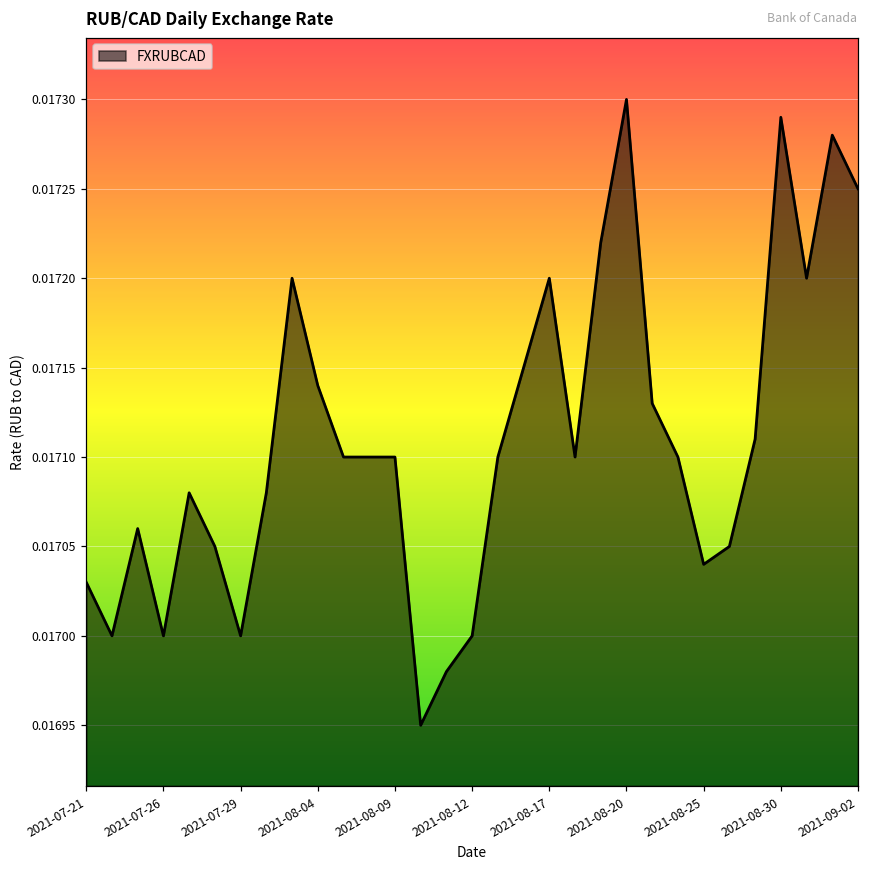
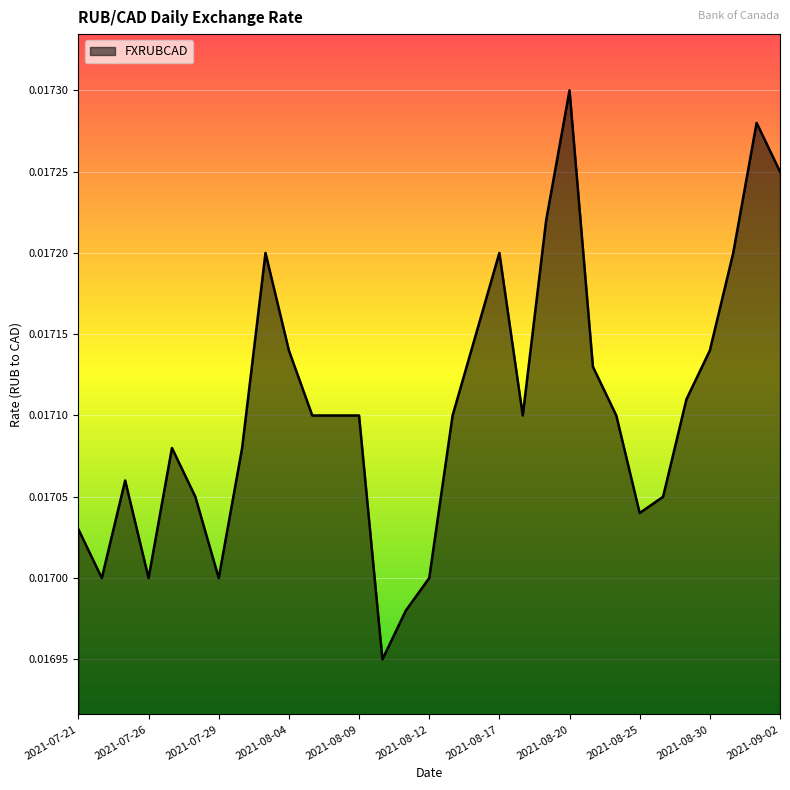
  {
    "2021-07-21": 0.01703,
    "2021-07-26": 0.01700,
    "2021-07-29": 0.01700,
    "2021-08-04": 0.01714,
    "2021-08-09": 0.01710,
    "2021-08-12": 0.01700,
    "2021-08-17": 0.01720,
    "2021-08-20": 0.01730,
    "2021-08-25": 0.01704,
-   "2021-08-30": 0.01729,
+   "2021-08-30": 0.01714,
    "2021-09-02": 0.01725
  }
